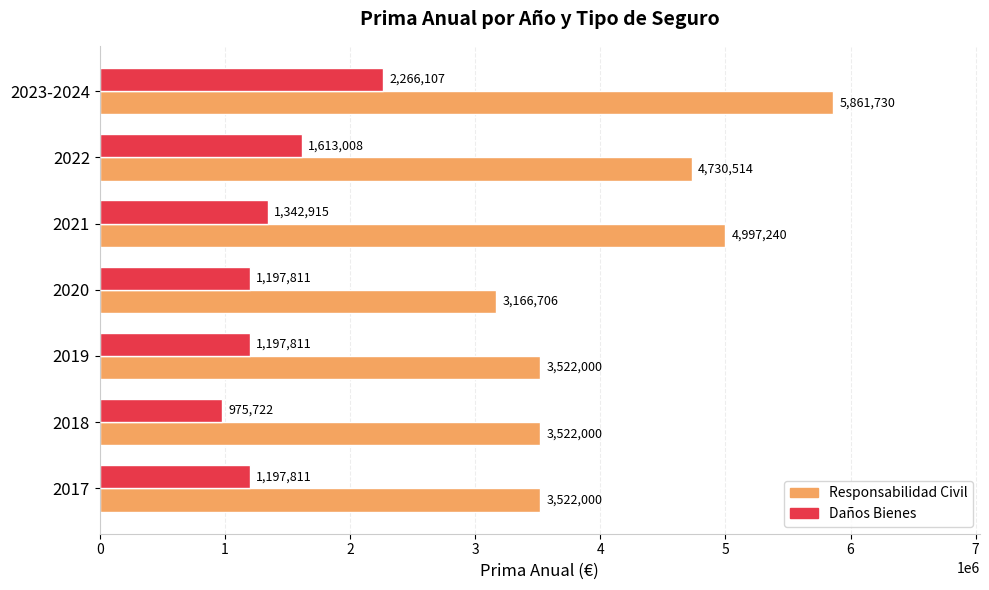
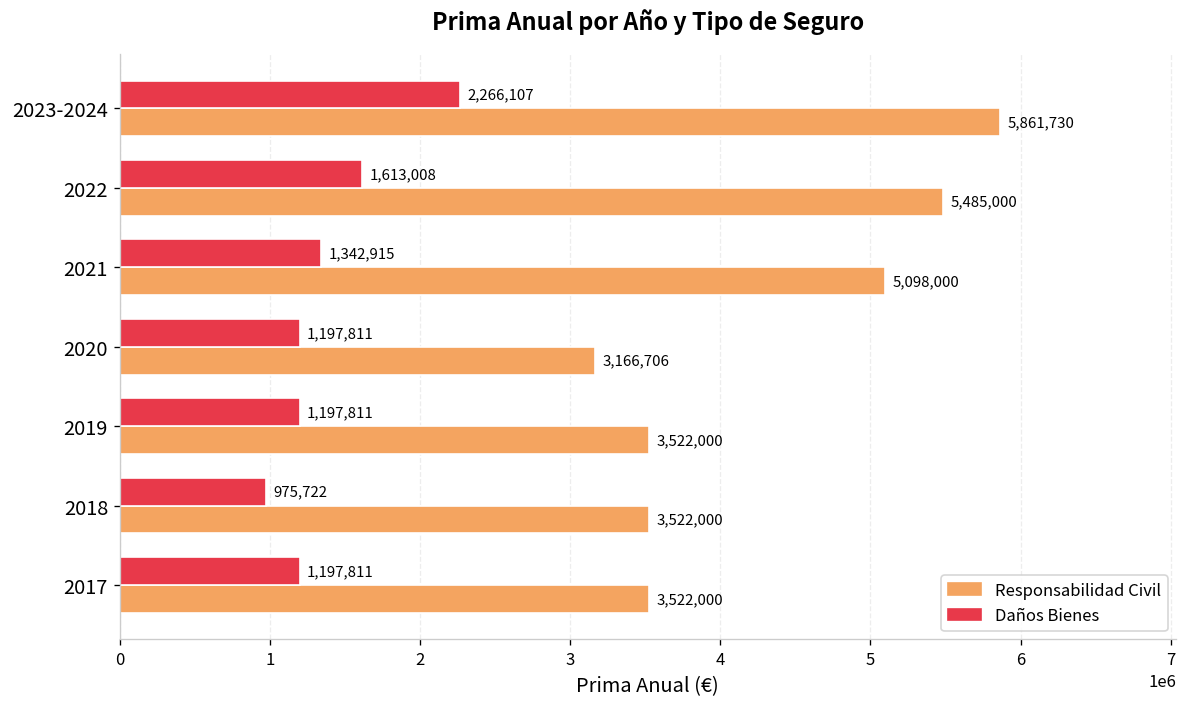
  {
    "Responsabilidad Civil": {
      "2023-2024": "5,861,730",
-     "2022": "4,730,514",
-     "2021": "4,997,240",
+     "2022": "5,485,000",
+     "2021": "5,098,000",
      "2020": "3,166,706",
      "2019": "3,522,000",
      "2018": "3,522,000",
      "2017": "3,522,000"
    },
    "Daños Bienes": {
      "2023-2024": "2,266,107",
      "2022": "1,613,008",
      "2021": "1,342,915",
      "2020": "1,197,811",
      "2019": "1,197,811",
      "2018": "975,722",
      "2017": "1,197,811"
    }
  }
